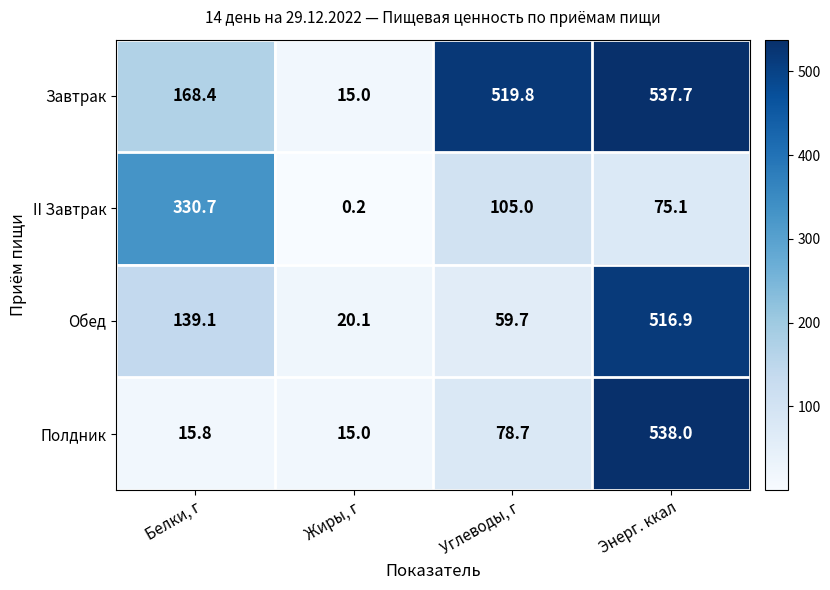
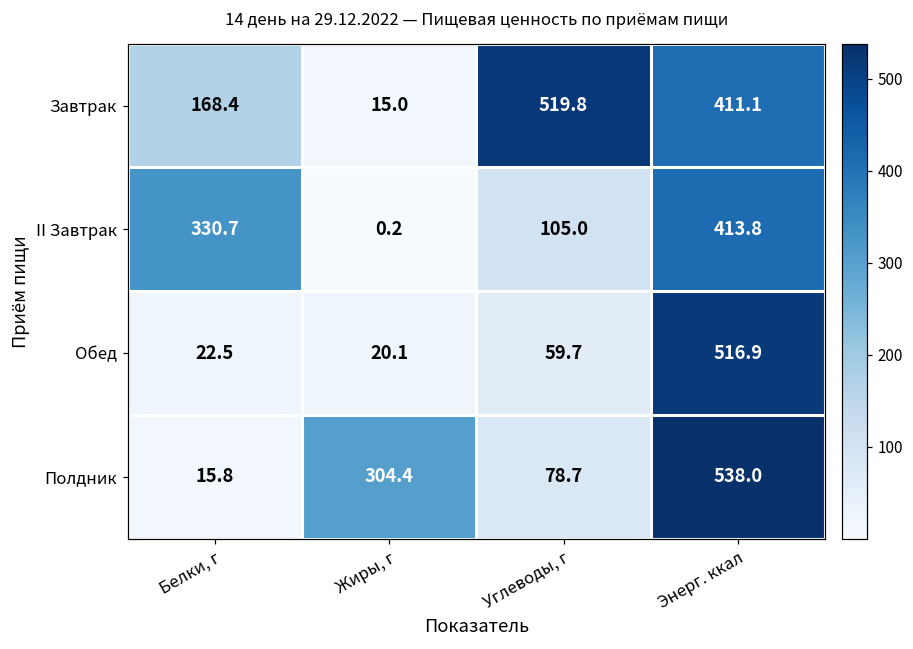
  {
    "Завтрак": {
      "Белки, г": 168.4,
      "Жиры, г": 15.0,
      "Углеводы, г": 519.8,
-     "Энерг. ккал": 537.7
+     "Энерг. ккал": 411.1
    },
    "II Завтрак": {
      "Белки, г": 330.7,
      "Жиры, г": 0.2,
      "Углеводы, г": 105.0,
-     "Энерг. ккал": 75.1
+     "Энерг. ккал": 413.8
    },
    "Обед": {
-     "Белки, г": 139.1,
+     "Белки, г": 22.5,
      "Жиры, г": 20.1,
      "Углеводы, г": 59.7,
      "Энерг. ккал": 516.9
    },
    "Полдник": {
      "Белки, г": 15.8,
-     "Жиры, г": 15.0,
+     "Жиры, г": 304.4,
      "Углеводы, г": 78.7,
      "Энерг. ккал": 538.0
    }
  }
